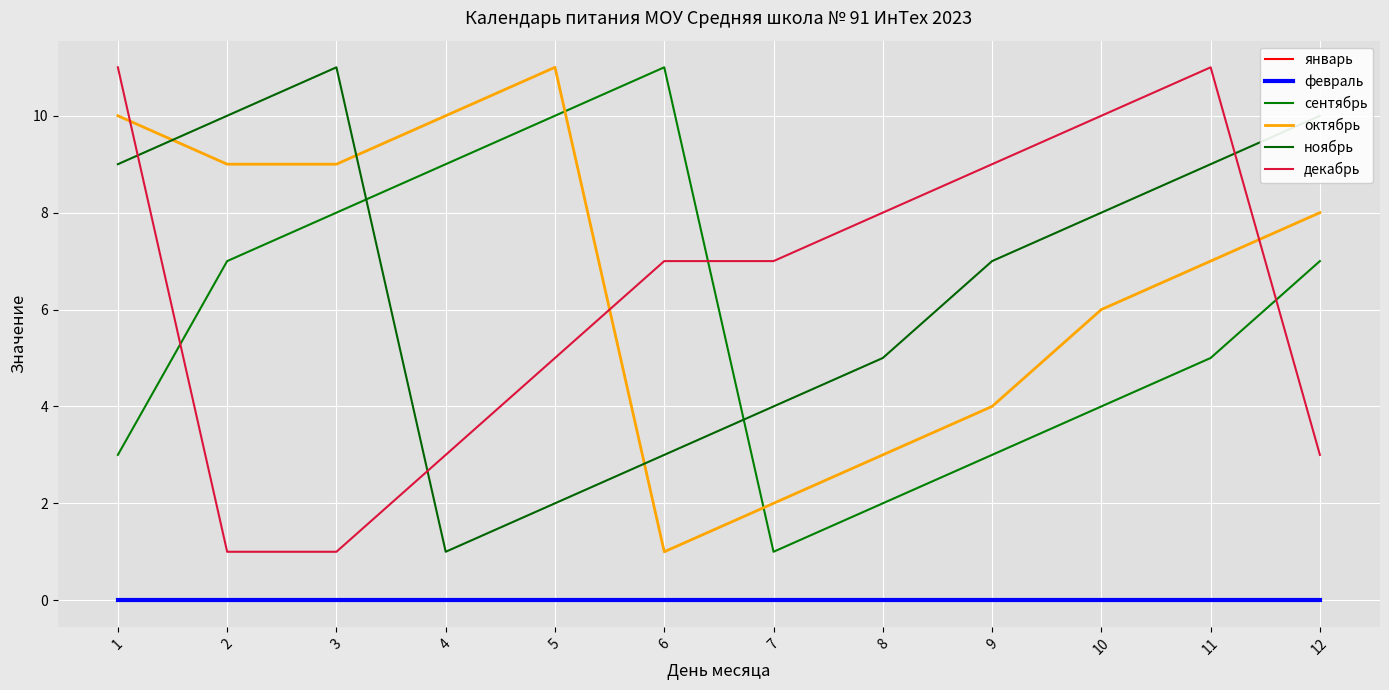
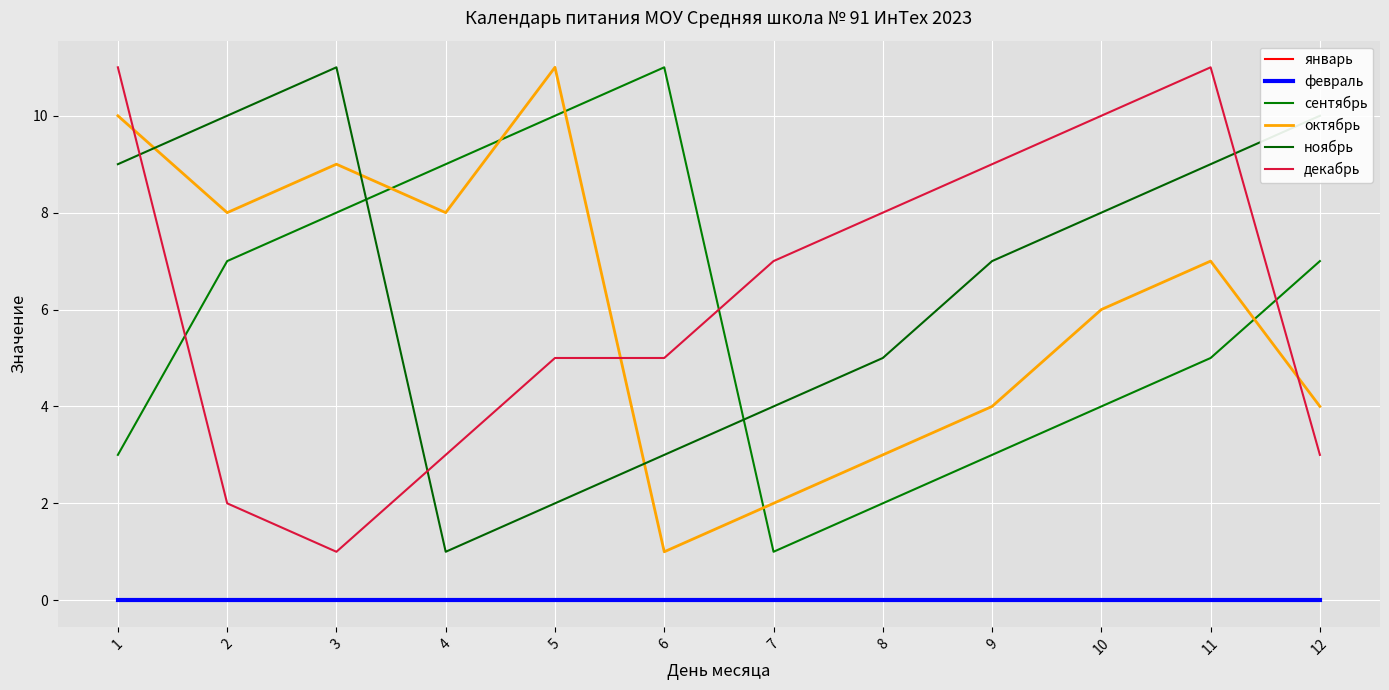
  {
    "февраль": {
      "1": 0,
      "2": 0,
      "3": 0,
      "4": 0,
      "5": 0,
      "6": 0,
      "7": 0,
      "8": 0,
      "9": 0,
      "10": 0,
      "11": 0,
      "12": 0
    },
    "октябрь": {
      "1": 10,
-     "2": 9,
+     "2": 8,
      "3": 9,
-     "4": 10,
+     "4": 8,
      "5": 11,
      "6": 1,
      "7": 2,
      "8": 3,
      "9": 4,
      "10": 6,
      "11": 7,
-     "12": 8
+     "12": 4
    },
    "декабрь": {
      "1": 11,
-     "2": 1,
+     "2": 2,
      "3": 1,
      "4": 3,
      "5": 5,
-     "6": 7,
+     "6": 5,
      "7": 7,
      "8": 8,
      "9": 9,
      "10": 10,
      "11": 11,
      "12": 3
    }
  }
